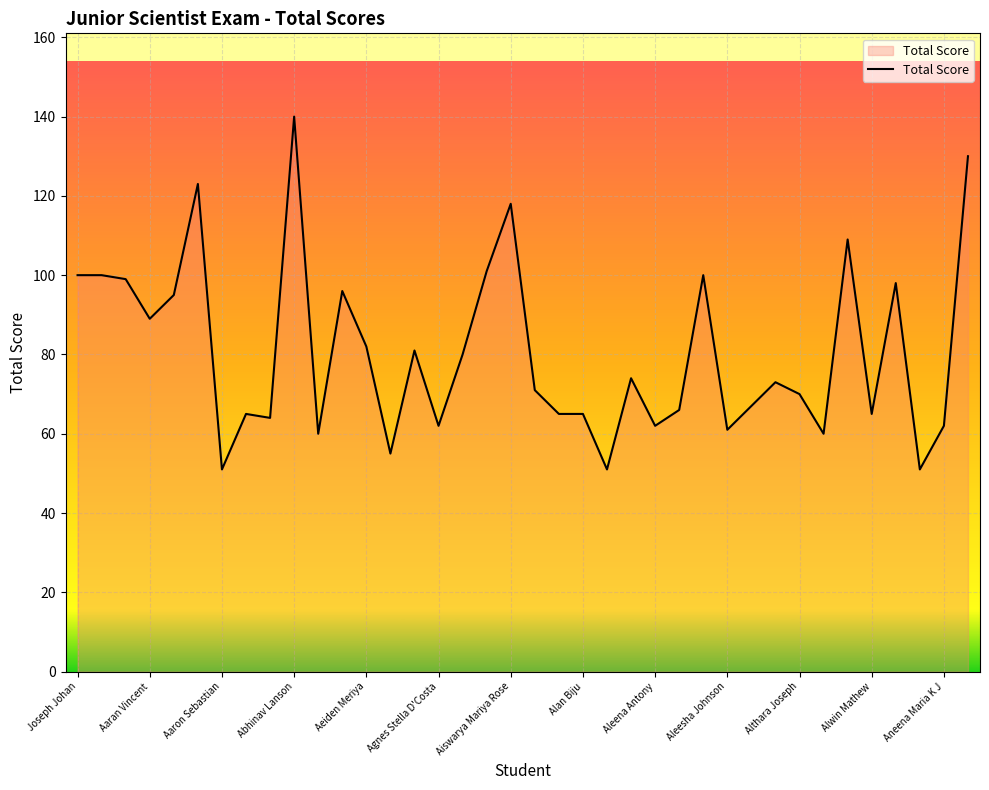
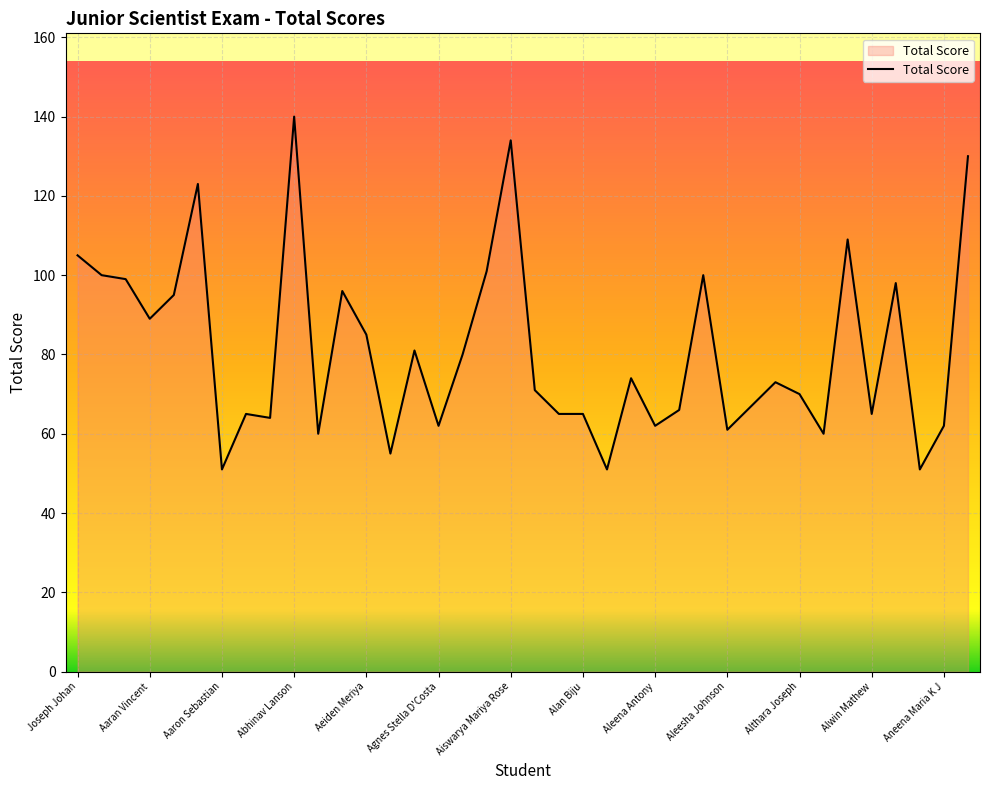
  {
-   "Joseph Johan": 100,
+   "Joseph Johan": 105,
    "Aaran Vincent": 89,
    "Aaron Sebastian": 51,
    "Abhinav Lanson": 140,
-   "Aeiden Meriya": 82,
+   "Aeiden Meriya": 85,
    "Agnes Stella D'Costa": 62,
-   "Aiswarya Mariya Rose": 118,
+   "Aiswarya Mariya Rose": 134,
    "Alan Biju": 65,
    "Aleena Antony": 62,
    "Aleesha Johnson": 61,
    "Althara Joseph": 70,
    "Alwin Mathew": 65,
    "Aneena Maria K J": 62
  }
